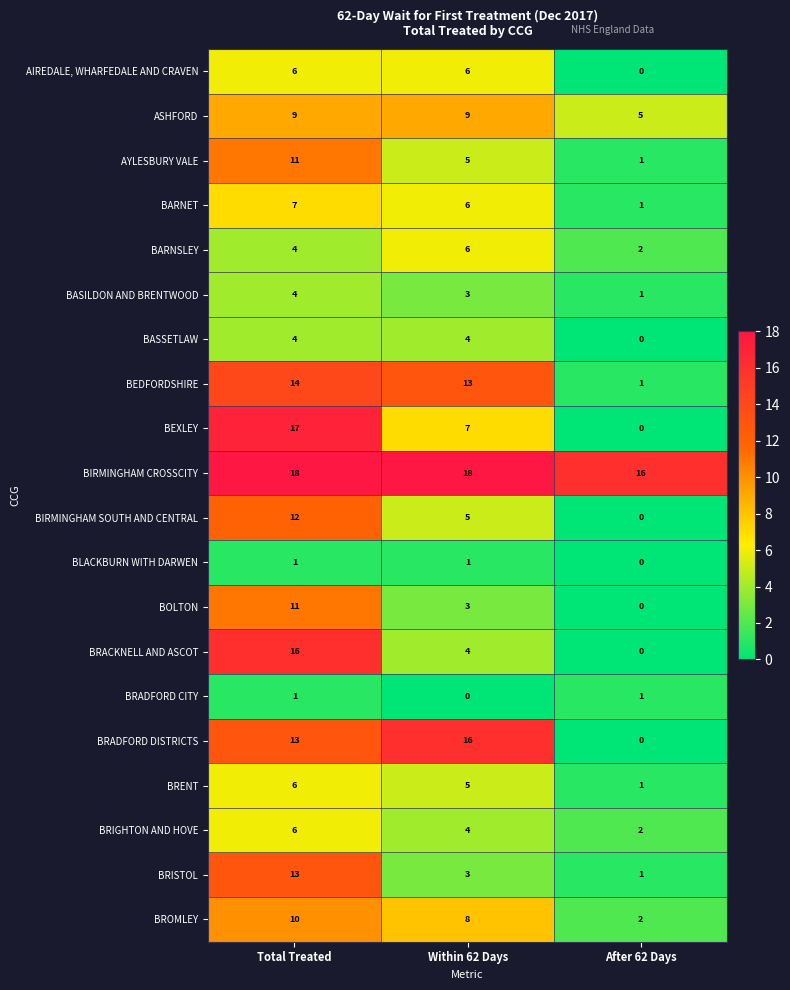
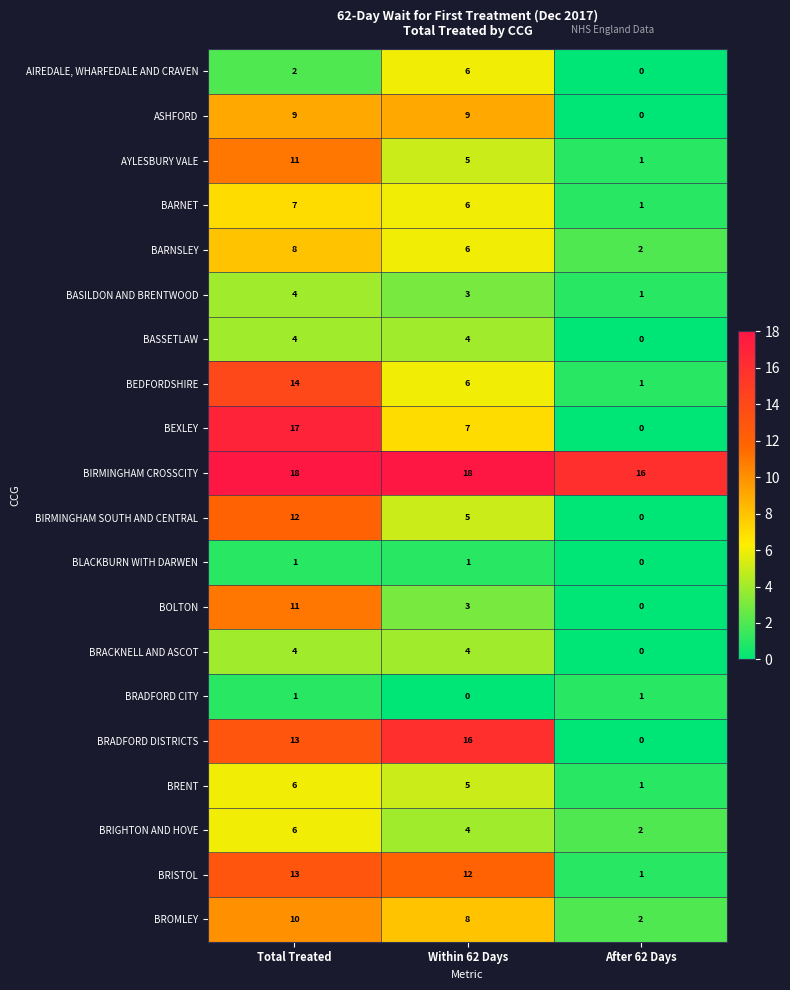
  {
    "AIREDALE, WHARFEDALE AND CRAVEN": {
-     "Total Treated": 6,
+     "Total Treated": 2,
      "Within 62 Days": 6,
      "After 62 Days": 0
    },
    "ASHFORD": {
      "Total Treated": 9,
      "Within 62 Days": 9,
-     "After 62 Days": 5
+     "After 62 Days": 0
    },
    "AYLESBURY VALE": {
      "Total Treated": 11,
      "Within 62 Days": 5,
      "After 62 Days": 1
    },
    "BARNET": {
      "Total Treated": 7,
      "Within 62 Days": 6,
      "After 62 Days": 1
    },
    "BARNSLEY": {
-     "Total Treated": 4,
+     "Total Treated": 8,
      "Within 62 Days": 6,
      "After 62 Days": 2
    },
    "BASILDON AND BRENTWOOD": {
      "Total Treated": 4,
      "Within 62 Days": 3,
      "After 62 Days": 1
    },
    "BASSETLAW": {
      "Total Treated": 4,
      "Within 62 Days": 4,
      "After 62 Days": 0
    },
    "BEDFORDSHIRE": {
      "Total Treated": 14,
-     "Within 62 Days": 13,
+     "Within 62 Days": 6,
      "After 62 Days": 1
    },
    "BEXLEY": {
      "Total Treated": 17,
      "Within 62 Days": 7,
      "After 62 Days": 0
    },
    "BIRMINGHAM CROSSCITY": {
      "Total Treated": 18,
      "Within 62 Days": 18,
      "After 62 Days": 16
    },
    "BIRMINGHAM SOUTH AND CENTRAL": {
      "Total Treated": 12,
      "Within 62 Days": 5,
      "After 62 Days": 0
    },
    "BLACKBURN WITH DARWEN": {
      "Total Treated": 1,
      "Within 62 Days": 1,
      "After 62 Days": 0
    },
    "BOLTON": {
      "Total Treated": 11,
      "Within 62 Days": 3,
      "After 62 Days": 0
    },
    "BRACKNELL AND ASCOT": {
-     "Total Treated": 16,
+     "Total Treated": 4,
      "Within 62 Days": 4,
      "After 62 Days": 0
    },
    "BRADFORD CITY": {
      "Total Treated": 1,
      "Within 62 Days": 0,
      "After 62 Days": 1
    },
    "BRADFORD DISTRICTS": {
      "Total Treated": 13,
      "Within 62 Days": 16,
      "After 62 Days": 0
    },
    "BRENT": {
      "Total Treated": 6,
      "Within 62 Days": 5,
      "After 62 Days": 1
    },
    "BRIGHTON AND HOVE": {
      "Total Treated": 6,
      "Within 62 Days": 4,
      "After 62 Days": 2
    },
    "BRISTOL": {
      "Total Treated": 13,
-     "Within 62 Days": 3,
+     "Within 62 Days": 12,
      "After 62 Days": 1
    },
    "BROMLEY": {
      "Total Treated": 10,
      "Within 62 Days": 8,
      "After 62 Days": 2
    }
  }
